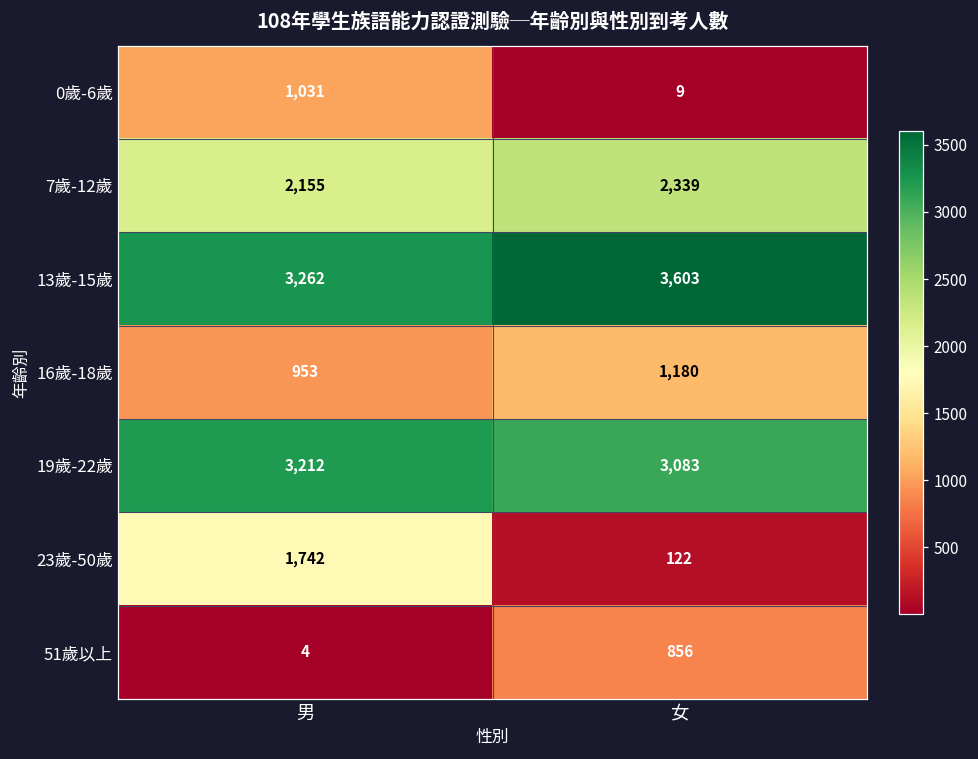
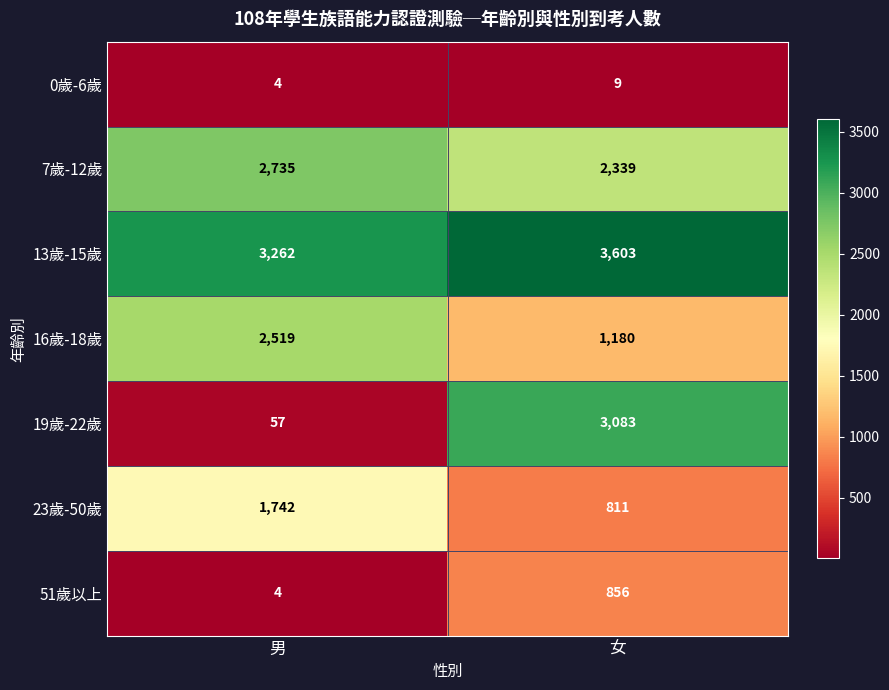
  {
    "0歲-6歲": {
-     "男": "1,031"
+     "男": "4"
    },
    "7歲-12歲": {
-     "男": "2,155"
+     "男": "2,735"
    },
    "16歲-18歲": {
-     "男": "953"
+     "男": "2,519"
    },
    "19歲-22歲": {
-     "男": "3,212"
+     "男": "57"
    },
    "23歲-50歲": {
-     "女": "122"
+     "女": "811"
    }
  }
